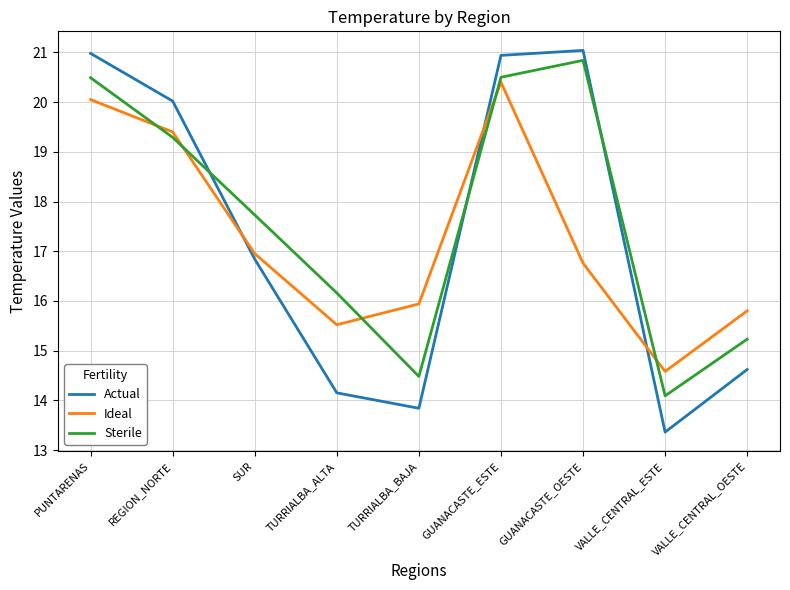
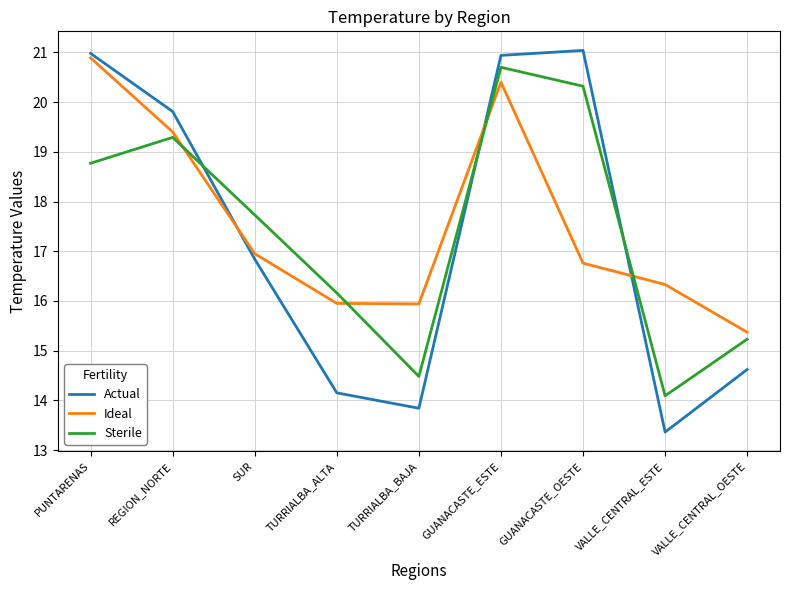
  {
    "Actual": {
      "PUNTARENAS": 21.0,
-     "REGION_NORTE": 20.0,
+     "REGION_NORTE": 19.8,
      "SUR": 16.8,
      "TURRIALBA_ALTA": 14.2,
      "TURRIALBA_BAJA": 13.8,
      "GUANACASTE_ESTE": 20.9,
      "GUANACASTE_OESTE": 21.0,
      "VALLE_CENTRAL_ESTE": 13.4,
      "VALLE_CENTRAL_OESTE": 14.6
    },
    "Ideal": {
-     "PUNTARENAS": 20.1,
+     "PUNTARENAS": 20.9,
      "REGION_NORTE": 19.4,
      "SUR": 17.0,
-     "TURRIALBA_ALTA": 15.5,
+     "TURRIALBA_ALTA": 16.0,
      "TURRIALBA_BAJA": 15.9,
      "GUANACASTE_ESTE": 20.4,
      "GUANACASTE_OESTE": 16.8,
-     "VALLE_CENTRAL_ESTE": 14.6,
-     "VALLE_CENTRAL_OESTE": 15.8
+     "VALLE_CENTRAL_ESTE": 16.3,
+     "VALLE_CENTRAL_OESTE": 15.4
    },
    "Sterile": {
-     "PUNTARENAS": 20.5,
+     "PUNTARENAS": 18.8,
      "REGION_NORTE": 19.3,
      "SUR": 17.7,
      "TURRIALBA_ALTA": 16.2,
      "TURRIALBA_BAJA": 14.5,
-     "GUANACASTE_ESTE": 20.5,
-     "GUANACASTE_OESTE": 20.8,
+     "GUANACASTE_ESTE": 20.7,
+     "GUANACASTE_OESTE": 20.3,
      "VALLE_CENTRAL_ESTE": 14.1,
      "VALLE_CENTRAL_OESTE": 15.2
    }
  }
